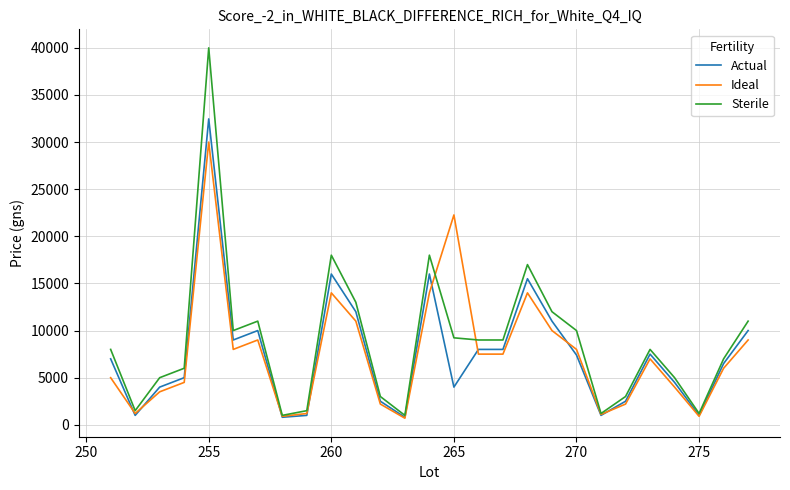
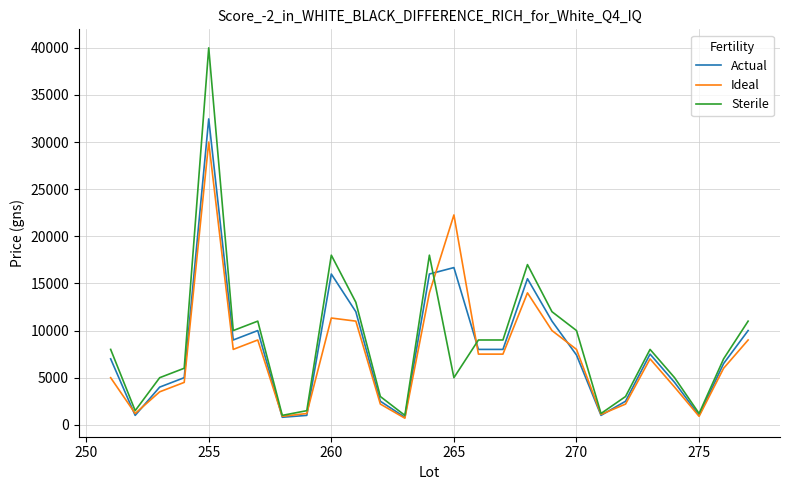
  {
    "Actual": {
      "255": 32000,
      "260": 16000,
-     "265": 4000,
+     "265": 17000,
      "270": 7000
    },
    "Ideal": {
      "255": 30000,
-     "260": 14000,
+     "260": 11000,
      "265": 22000,
      "270": 8000
    },
    "Sterile": {
      "255": 40000,
      "260": 18000,
-     "265": 9000,
+     "265": 5000,
      "270": 10000
    }
  }
